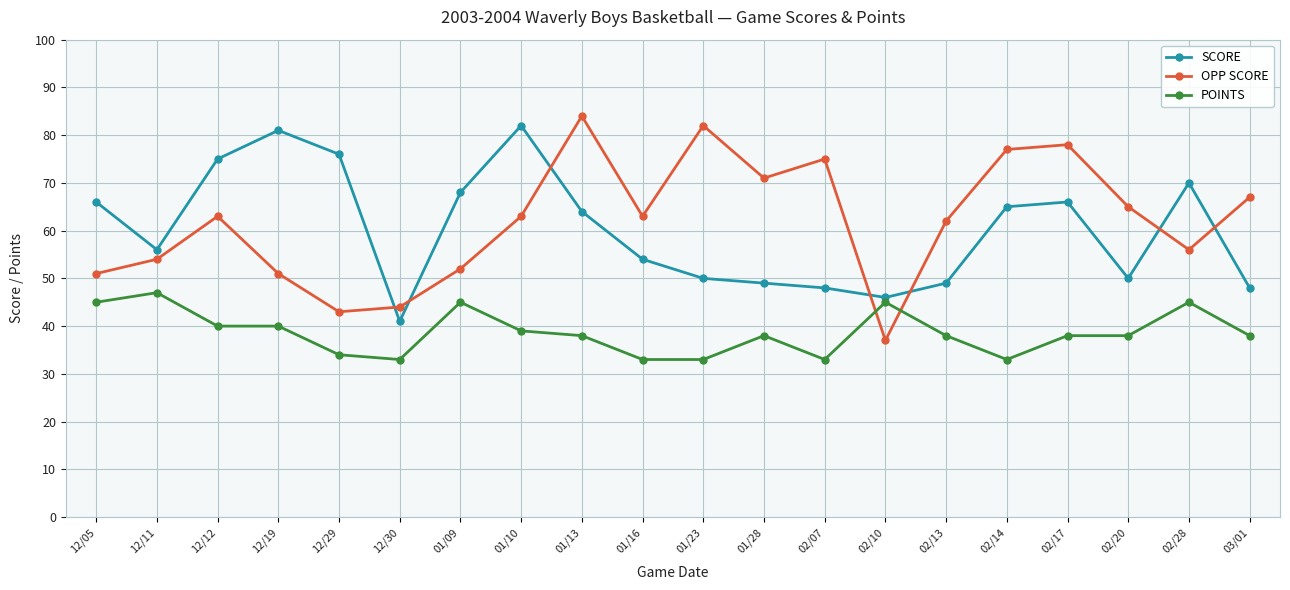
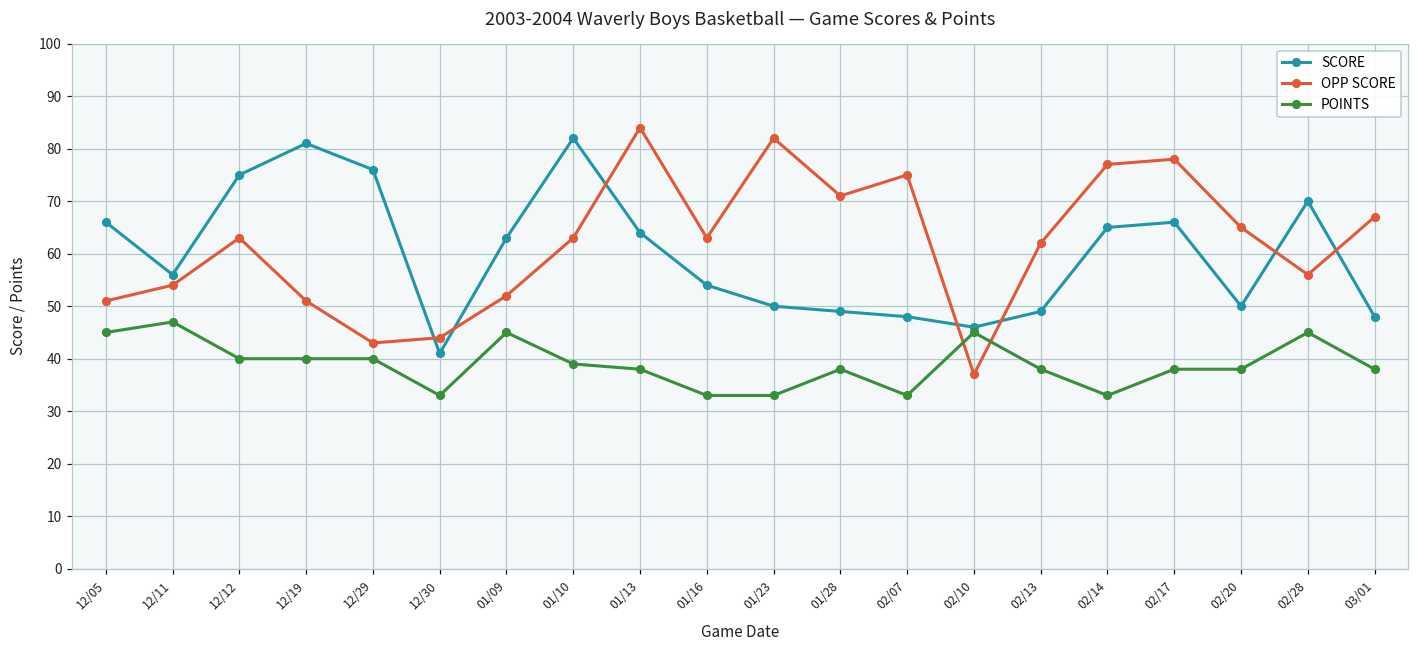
  {
    "SCORE": {
      "12/05": 66,
      "12/11": 56,
      "12/12": 75,
      "12/19": 81,
      "12/29": 76,
      "12/30": 41,
-     "01/09": 68,
+     "01/09": 63,
      "01/10": 82,
      "01/13": 64,
      "01/16": 54,
      "01/23": 50,
      "01/28": 49,
      "02/07": 48,
      "02/10": 46,
      "02/13": 49,
      "02/14": 65,
      "02/17": 66,
      "02/20": 50,
      "02/28": 70,
      "03/01": 48
    },
    "OPP SCORE": {
      "12/05": 51,
      "12/11": 54,
      "12/12": 63,
      "12/19": 51,
      "12/29": 43,
      "12/30": 44,
      "01/09": 52,
      "01/10": 63,
      "01/13": 84,
      "01/16": 63,
      "01/23": 82,
      "01/28": 71,
      "02/07": 75,
      "02/10": 37,
      "02/13": 62,
      "02/14": 77,
      "02/17": 78,
      "02/20": 65,
      "02/28": 56,
      "03/01": 67
    },
    "POINTS": {
      "12/05": 45,
      "12/11": 47,
      "12/12": 40,
      "12/19": 40,
-     "12/29": 34,
+     "12/29": 40,
      "12/30": 33,
      "01/09": 45,
      "01/10": 39,
      "01/13": 38,
      "01/16": 33,
      "01/23": 33,
      "01/28": 38,
      "02/07": 33,
      "02/10": 45,
      "02/13": 38,
      "02/14": 33,
      "02/17": 38,
      "02/20": 38,
      "02/28": 45,
      "03/01": 38
    }
  }
